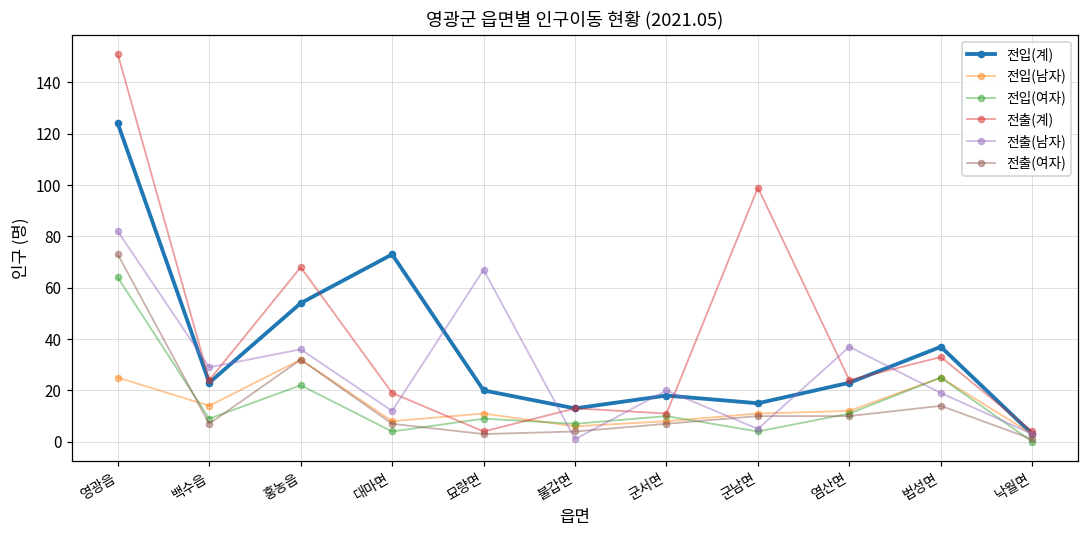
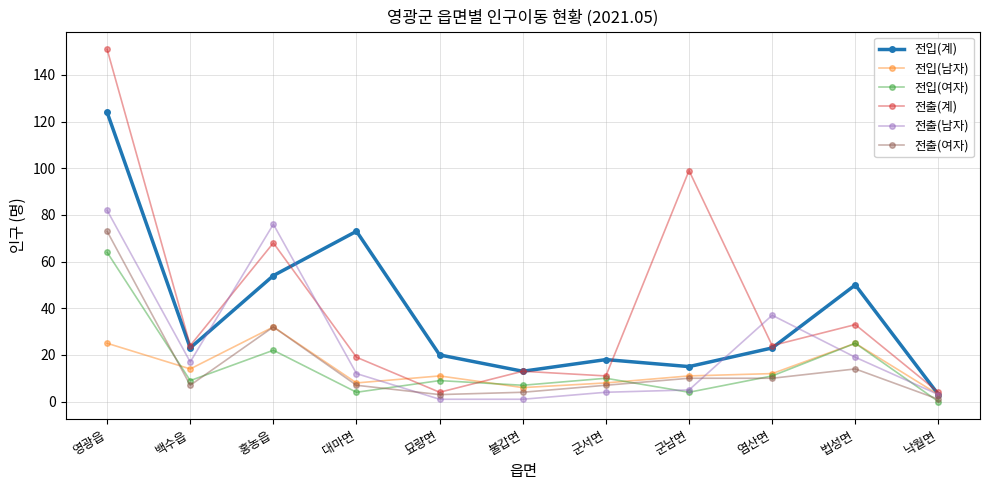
  {
    "전입(계)": {
      "영광읍": 124,
      "홍농읍": 54,
      "대마면": 73,
      "묘량면": 20,
      "군서면": 18,
      "군남면": 15,
-     "법성면": 37
+     "법성면": 50
    },
    "전입(남자)": {
      "영광읍": 25,
      "백수읍": 14,
      "묘량면": 11
    },
    "전입(여자)": {
      "영광읍": 64,
      "백수읍": 9,
      "홍농읍": 22,
      "대마면": 4,
      "묘량면": 9
    },
    "전출(계)": {
      "영광읍": 151,
      "홍농읍": 68,
      "대마면": 19,
      "군남면": 99,
      "법성면": 33
    },
    "전출(남자)": {
      "영광읍": 82,
-     "백수읍": 29,
-     "홍농읍": 36,
+     "백수읍": 17,
+     "홍농읍": 76,
      "대마면": 12,
-     "묘량면": 67,
+     "묘량면": 1,
      "불갑면": 1,
-     "군서면": 20,
+     "군서면": 4,
      "염산면": 37,
      "법성면": 19
    },
    "전출(여자)": {
      "영광읍": 73,
      "백수읍": 7,
      "불갑면": 4,
      "법성면": 14
    }
  }
